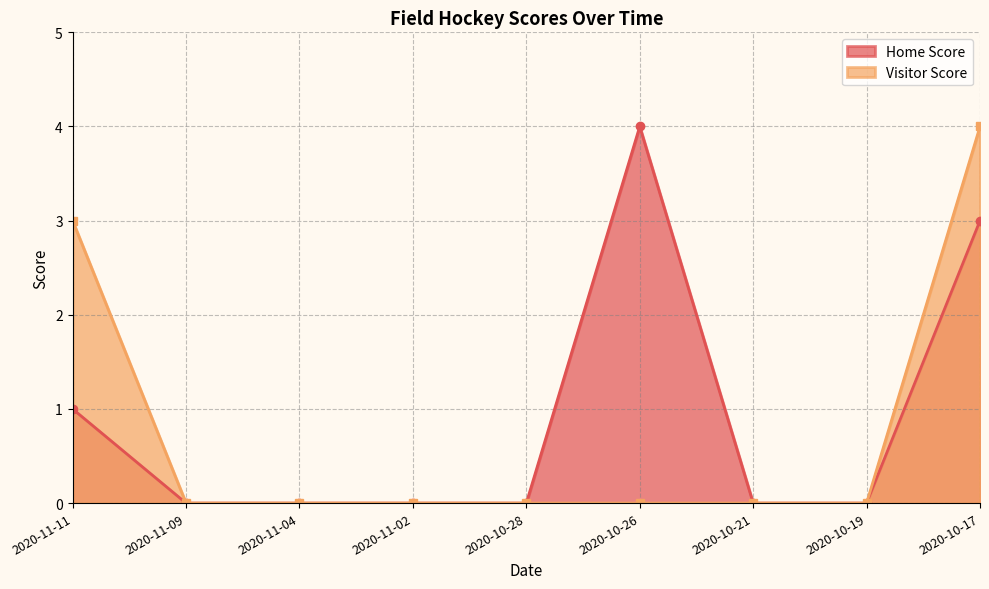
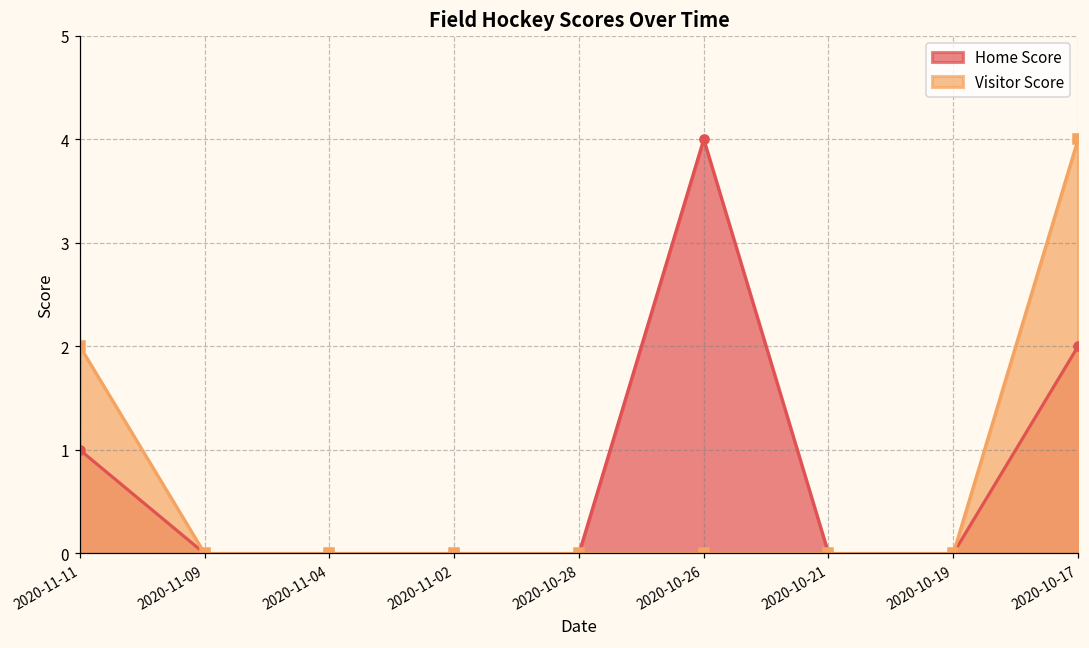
  {
    "Home Score": {
      "2020-11-11": 1,
      "2020-10-26": 4,
-     "2020-10-17": 3
+     "2020-10-17": 2
    },
    "Visitor Score": {
-     "2020-11-11": 3,
+     "2020-11-11": 2,
      "2020-10-26": 0,
      "2020-10-17": 4
    }
  }
